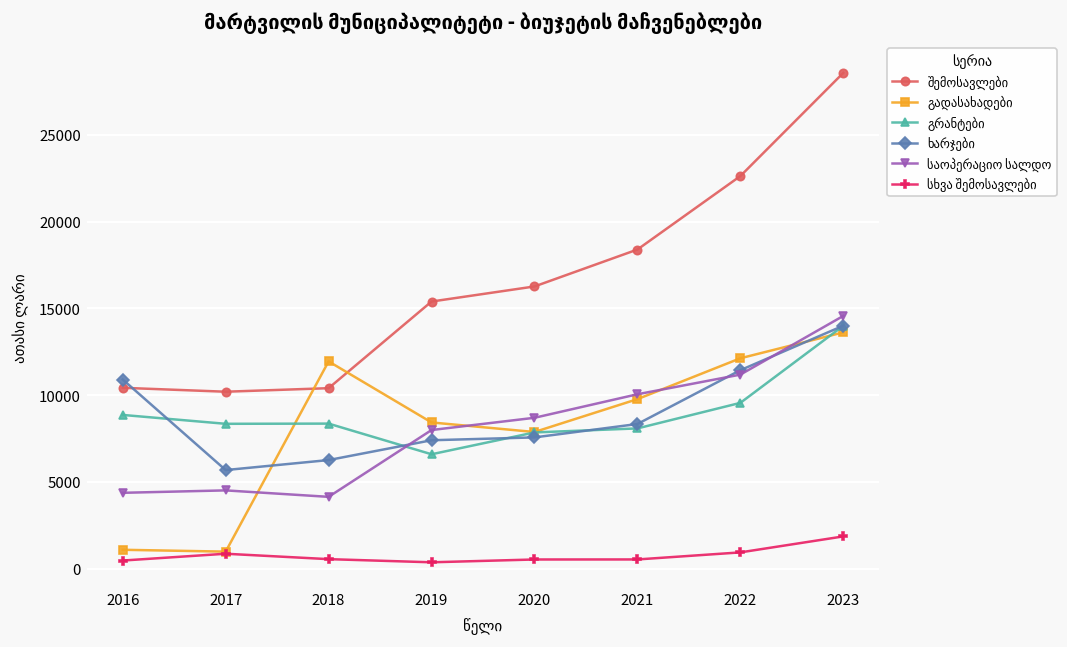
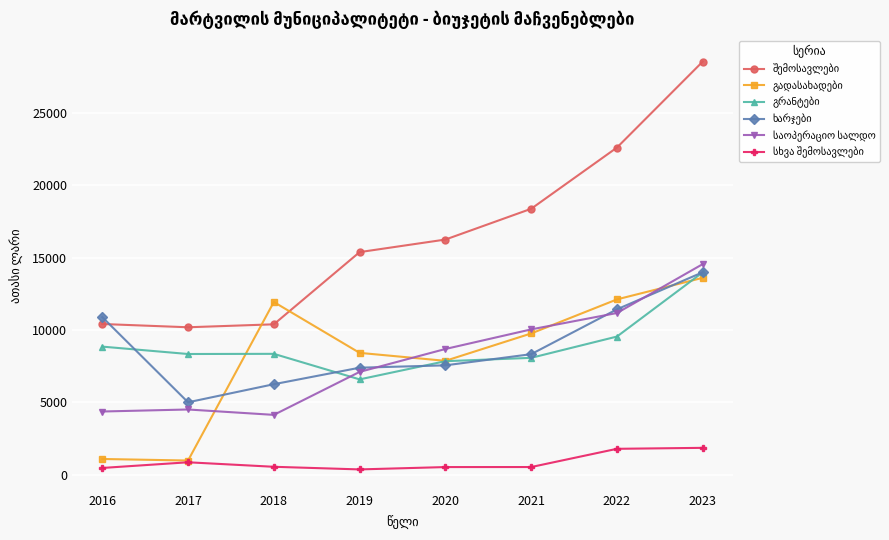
  {
    "შემოსავლები": {
      "2016": 10400,
      "2017": 10200,
      "2018": 10400,
      "2019": 15400,
      "2020": 16300,
      "2021": 18400,
      "2022": 22600,
      "2023": 28600
    },
    "გადასახადები": {
      "2016": 1100,
      "2018": 11900,
      "2019": 8400,
      "2021": 9800,
      "2022": 12100,
      "2023": 13600
    },
    "გრანტები": {
      "2016": 8900,
      "2017": 8300,
      "2018": 8400,
      "2019": 6600,
      "2021": 8100,
      "2022": 9600
    },
    "ხარჯები": {
      "2016": 10900,
-     "2017": 5700,
+     "2017": 5000,
      "2018": 6300,
      "2019": 7400,
      "2020": 7600,
      "2021": 8300,
      "2022": 11400
    },
    "საოპერაციო სალდო": {
      "2016": 4400,
      "2017": 4500,
      "2018": 4100,
-     "2019": 8000,
+     "2019": 7100,
      "2020": 8700,
      "2021": 10100,
      "2022": 11200,
      "2023": 14600
    },
    "სხვა შემოსავლები": {
      "2016": 500,
      "2018": 600,
      "2019": 400,
      "2020": 500,
      "2021": 500,
-     "2022": 900,
+     "2022": 1800,
      "2023": 1900
    }
  }
